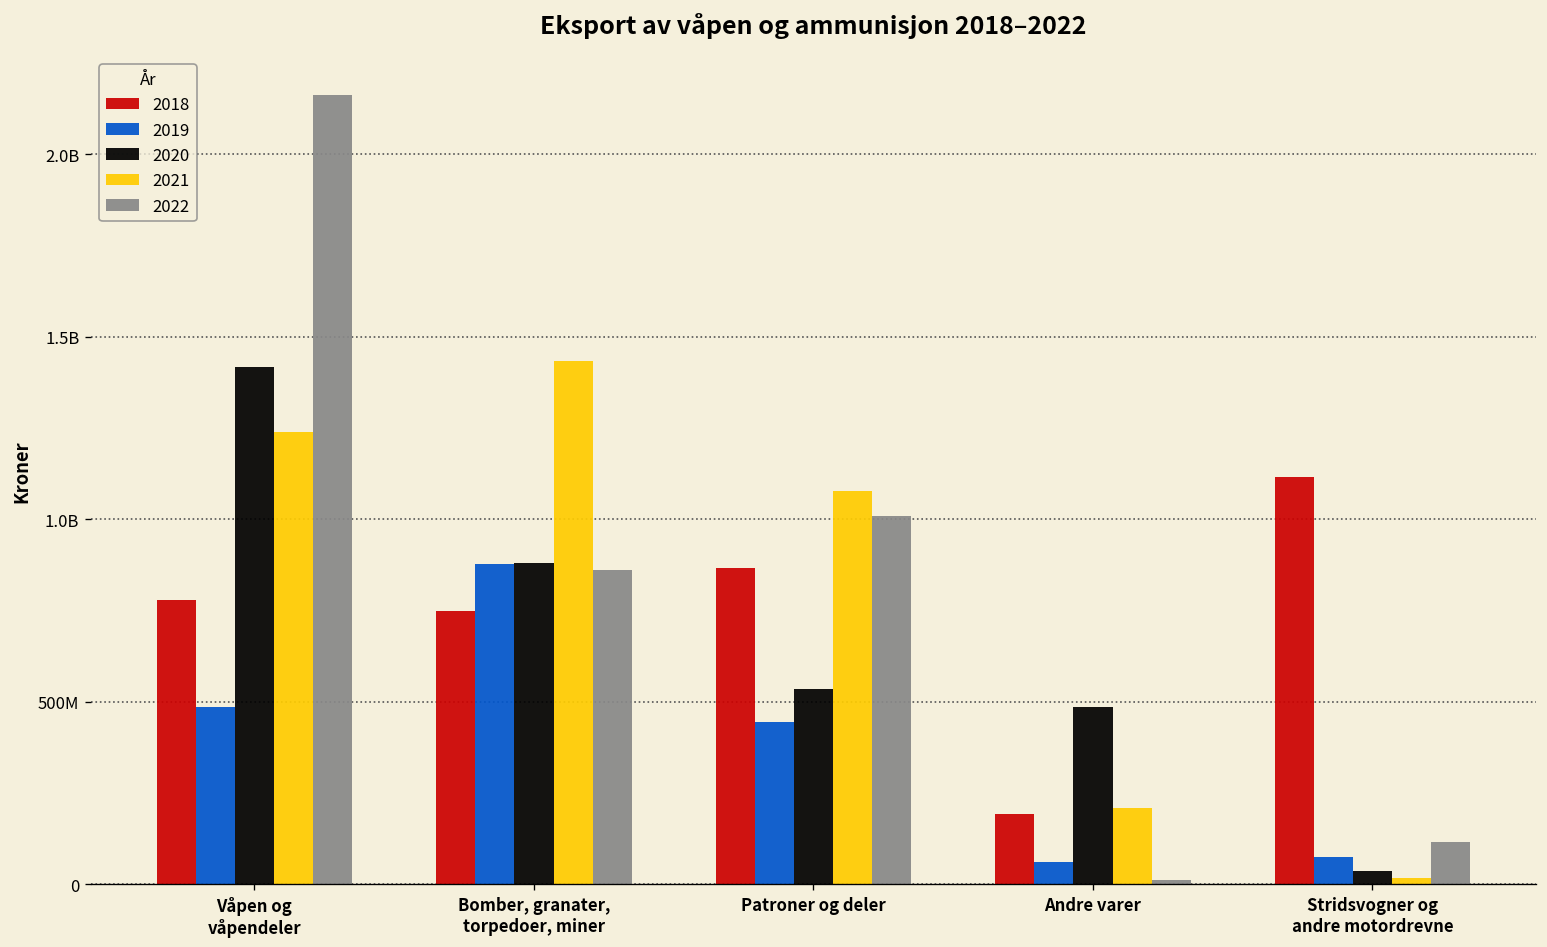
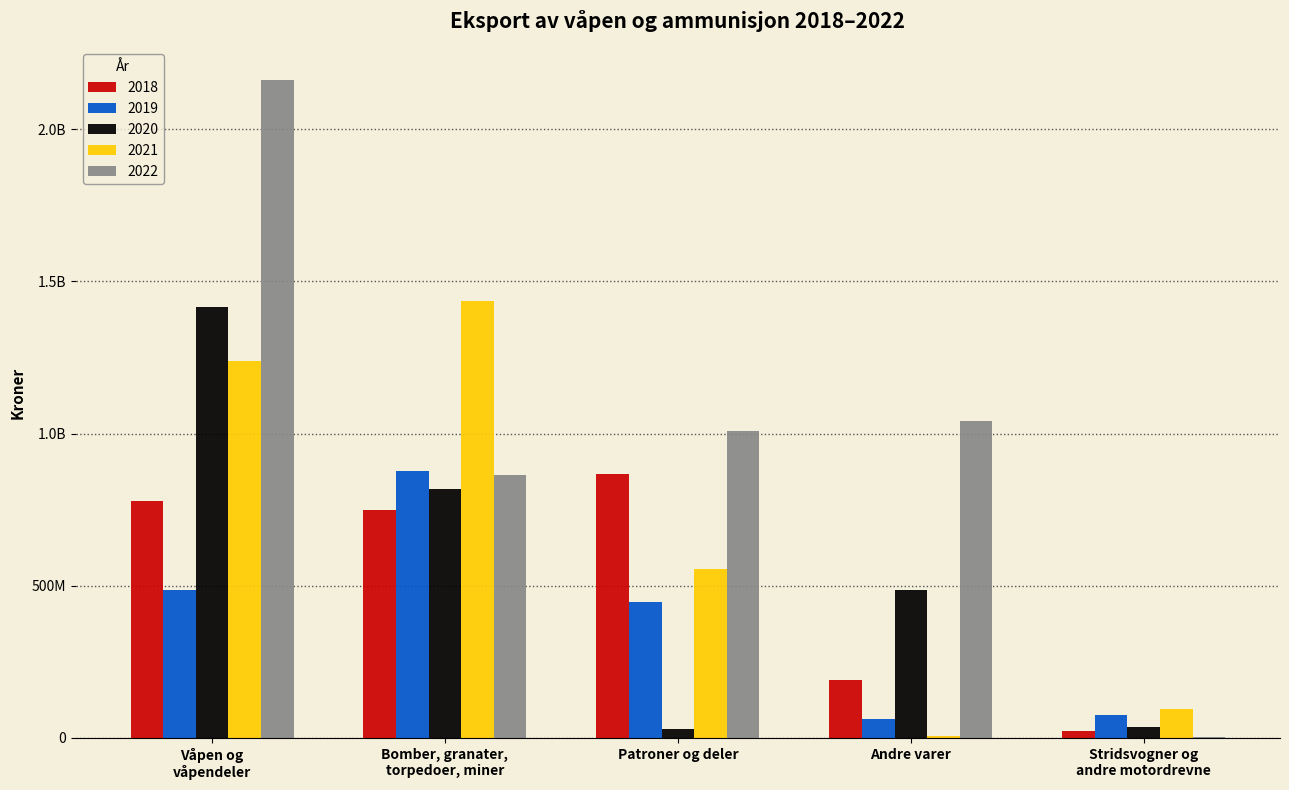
  {
    "2018": {
      "Våpen og våpendeler": 780000000,
      "Bomber, granater, torpedoer, miner": 750000000,
      "Patroner og deler": 870000000,
      "Andre varer": 190000000,
-     "Stridsvogner og andre motordrevne": 1120000000
+     "Stridsvogner og andre motordrevne": 20000000
    },
    "2019": {
      "Våpen og våpendeler": 490000000,
      "Bomber, granater, torpedoer, miner": 880000000,
      "Patroner og deler": 450000000,
      "Andre varer": 60000000,
      "Stridsvogner og andre motordrevne": 80000000
    },
    "2020": {
      "Våpen og våpendeler": 1420000000,
-     "Bomber, granater, torpedoer, miner": 880000000,
-     "Patroner og deler": 540000000,
+     "Bomber, granater, torpedoer, miner": 820000000,
+     "Patroner og deler": 30000000,
      "Andre varer": 490000000,
      "Stridsvogner og andre motordrevne": 40000000
    },
    "2021": {
      "Våpen og våpendeler": 1240000000,
      "Bomber, granater, torpedoer, miner": 1430000000,
-     "Patroner og deler": 1080000000,
-     "Andre varer": 210000000,
-     "Stridsvogner og andre motordrevne": 20000000
+     "Patroner og deler": 560000000,
+     "Andre varer": 10000000,
+     "Stridsvogner og andre motordrevne": 100000000
    },
    "2022": {
      "Våpen og våpendeler": 2160000000,
      "Bomber, granater, torpedoer, miner": 860000000,
      "Patroner og deler": 1010000000,
-     "Andre varer": 10000000,
-     "Stridsvogner og andre motordrevne": 120000000
+     "Andre varer": 1040000000,
+     "Stridsvogner og andre motordrevne": 0
    }
  }
